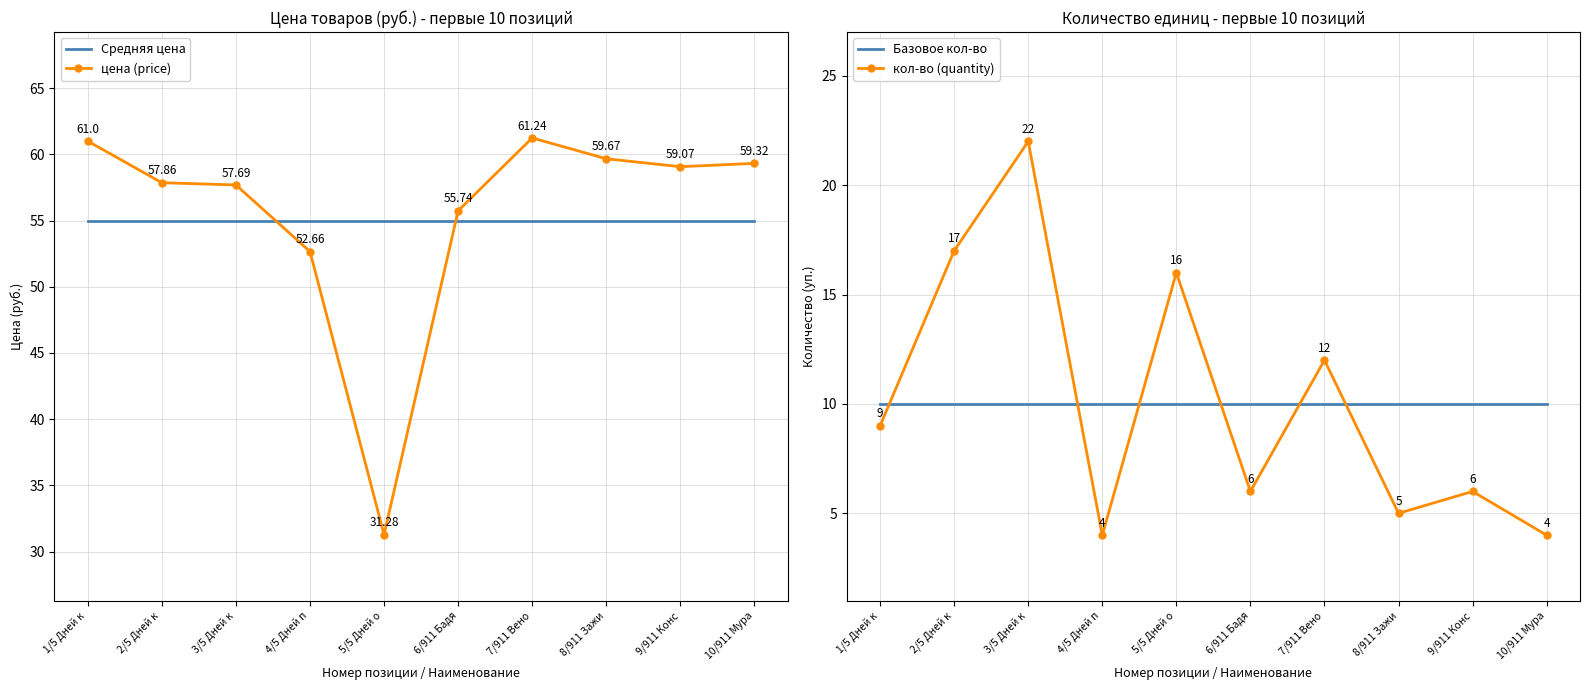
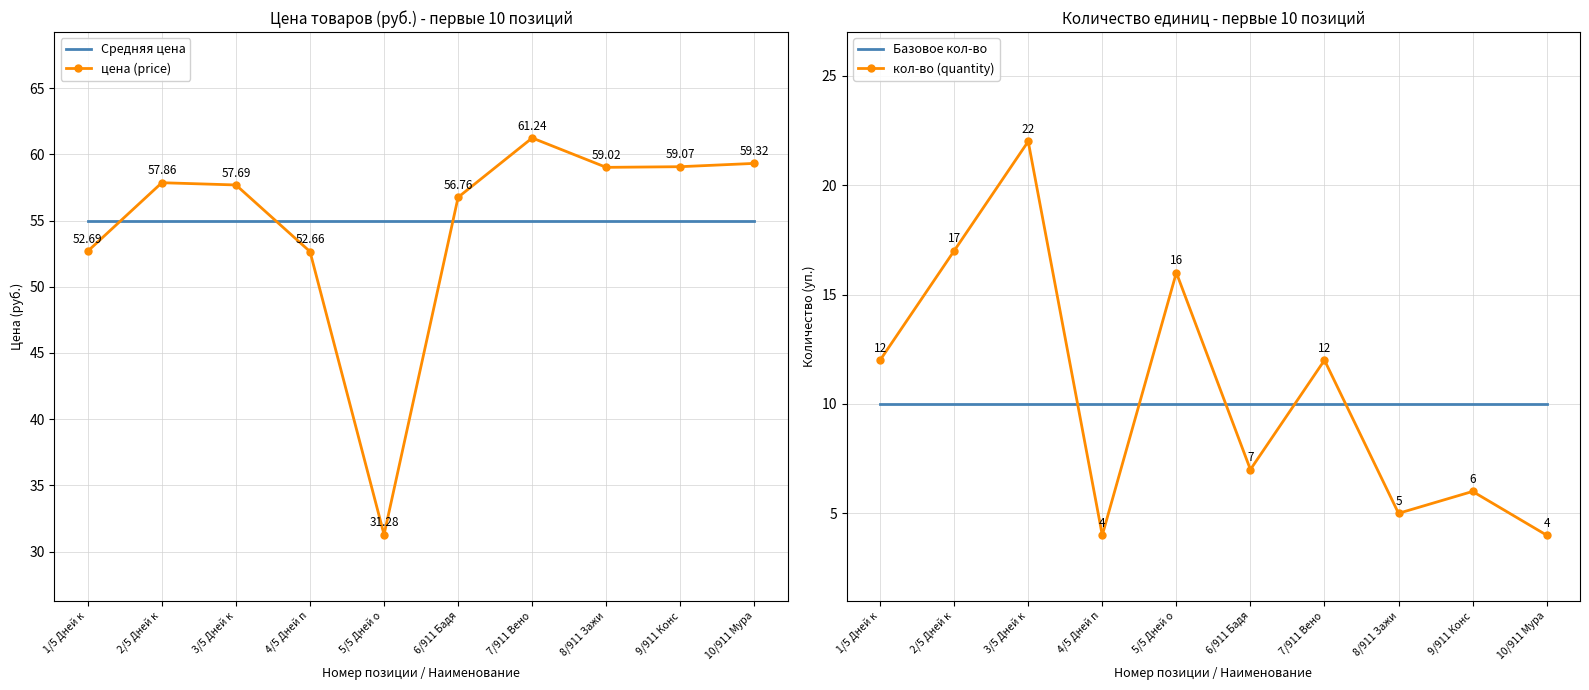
  {
    "Цена товаров (руб.) - первые 10 позиций": {
      "Средняя цена": {
        "1/5 Дней к": 55.0,
        "2/5 Дней к": 55.0,
        "3/5 Дней к": 55.0,
        "4/5 Дней п": 55.0,
        "5/5 Дней о": 55.0,
        "6/911 Бадя": 55.0,
        "7/911 Вено": 55.0,
        "8/911 Зажи": 55.0,
        "9/911 Конс": 55.0,
        "10/911 Мура": 55.0
      },
      "цена (price)": {
-       "1/5 Дней к": 61.0,
+       "1/5 Дней к": 52.69,
        "2/5 Дней к": 57.86,
        "3/5 Дней к": 57.69,
        "4/5 Дней п": 52.66,
        "5/5 Дней о": 31.28,
-       "6/911 Бадя": 55.74,
+       "6/911 Бадя": 56.76,
        "7/911 Вено": 61.24,
-       "8/911 Зажи": 59.67,
+       "8/911 Зажи": 59.02,
        "9/911 Конс": 59.07,
        "10/911 Мура": 59.32
      }
    },
    "Количество единиц - первые 10 позиций": {
      "Базовое кол-во": {
        "1/5 Дней к": 10.0,
        "2/5 Дней к": 10.0,
        "3/5 Дней к": 10.0,
        "4/5 Дней п": 10.0,
        "5/5 Дней о": 10.0,
        "6/911 Бадя": 10.0,
        "7/911 Вено": 10.0,
        "8/911 Зажи": 10.0,
        "9/911 Конс": 10.0,
        "10/911 Мура": 10.0
      },
      "кол-во (quantity)": {
-       "1/5 Дней к": 9,
+       "1/5 Дней к": 12,
        "2/5 Дней к": 17,
        "3/5 Дней к": 22,
        "4/5 Дней п": 4,
        "5/5 Дней о": 16,
-       "6/911 Бадя": 6,
+       "6/911 Бадя": 7,
        "7/911 Вено": 12,
        "8/911 Зажи": 5,
        "9/911 Конс": 6,
        "10/911 Мура": 4
      }
    }
  }
